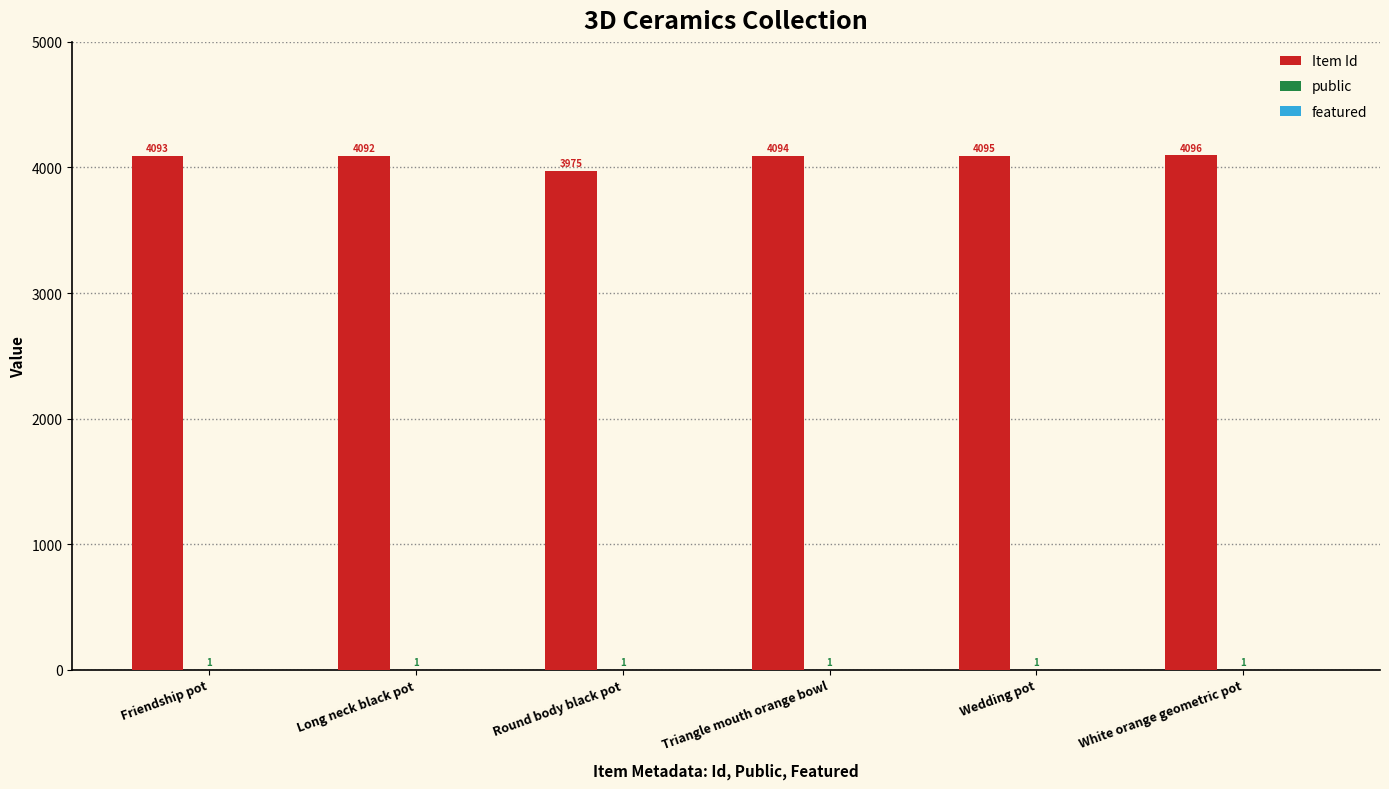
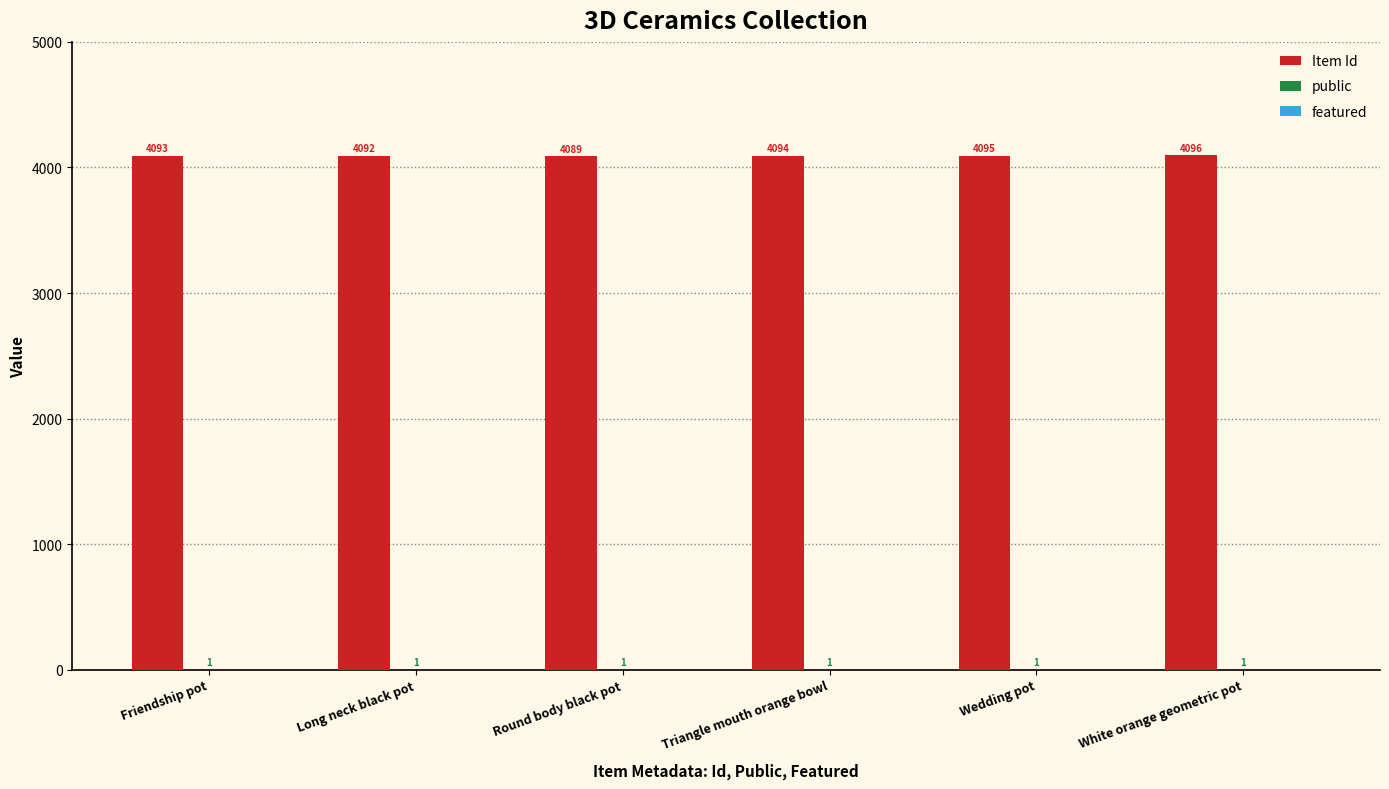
  {
    "Item Id": {
      "Friendship pot": 4093,
      "Long neck black pot": 4092,
-     "Round body black pot": 3975,
+     "Round body black pot": 4089,
      "Triangle mouth orange bowl": 4094,
      "Wedding pot": 4095,
      "White orange geometric pot": 4096
    },
    "public": {
      "Friendship pot": 1,
      "Long neck black pot": 1,
      "Round body black pot": 1,
      "Triangle mouth orange bowl": 1,
      "Wedding pot": 1,
      "White orange geometric pot": 1
    },
    "featured": {
      "Friendship pot": 0,
      "Long neck black pot": 0,
      "Round body black pot": 0,
      "Triangle mouth orange bowl": 0,
      "Wedding pot": 0,
      "White orange geometric pot": 0
    }
  }
